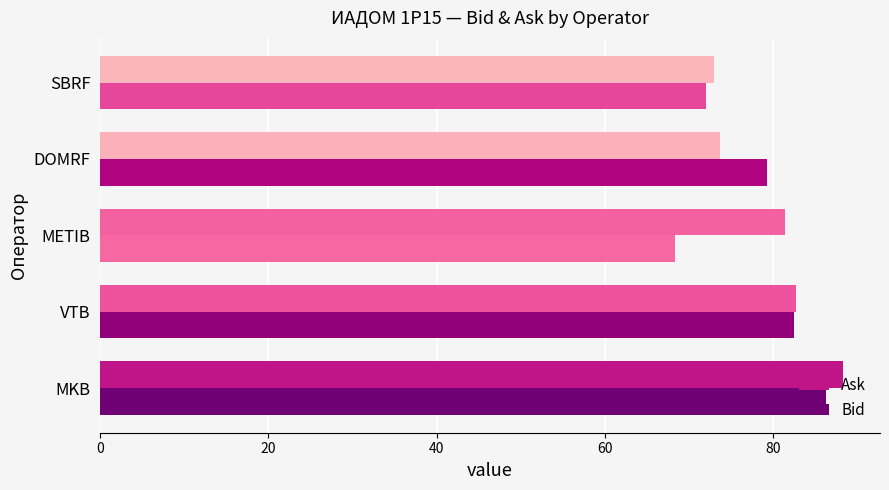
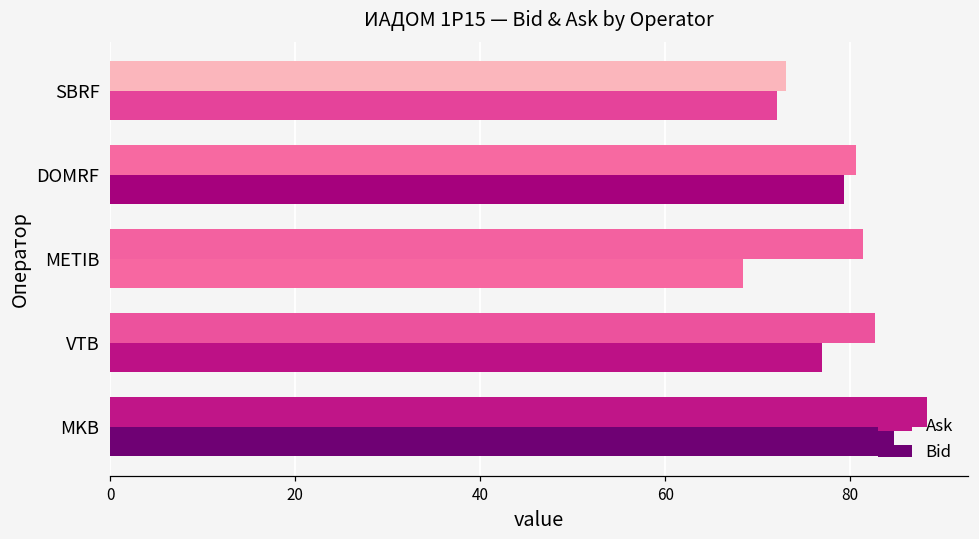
  {
    "Ask": {
      "SBRF": 73,
-     "DOMRF": 74,
+     "DOMRF": 81,
      "METIB": 81,
      "VTB": 83,
      "MKB": 88
    },
    "Bid": {
      "SBRF": 72,
      "DOMRF": 79,
      "METIB": 68,
-     "VTB": 83,
-     "MKB": 86
+     "VTB": 77,
+     "MKB": 85
    }
  }
